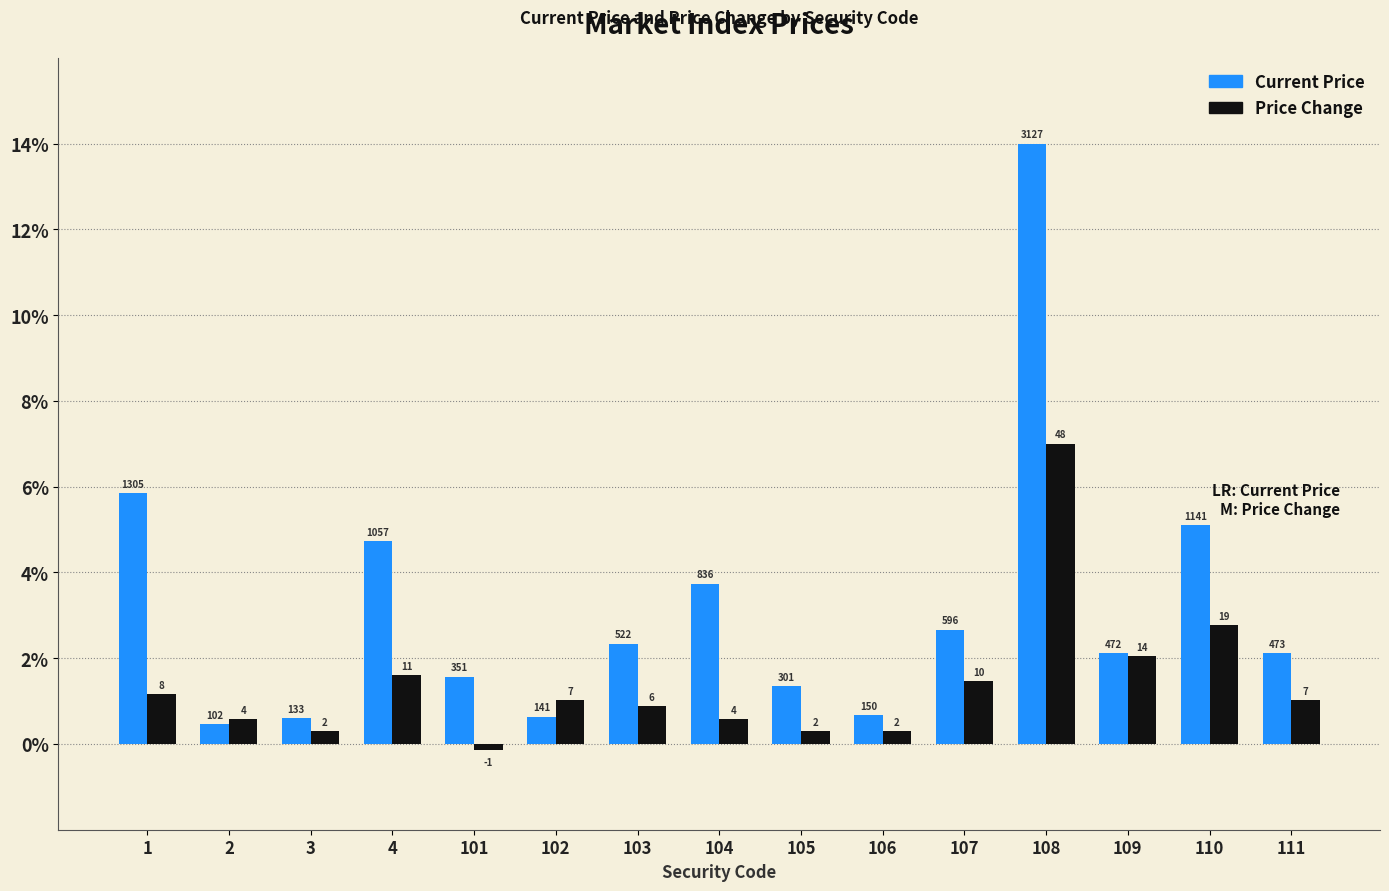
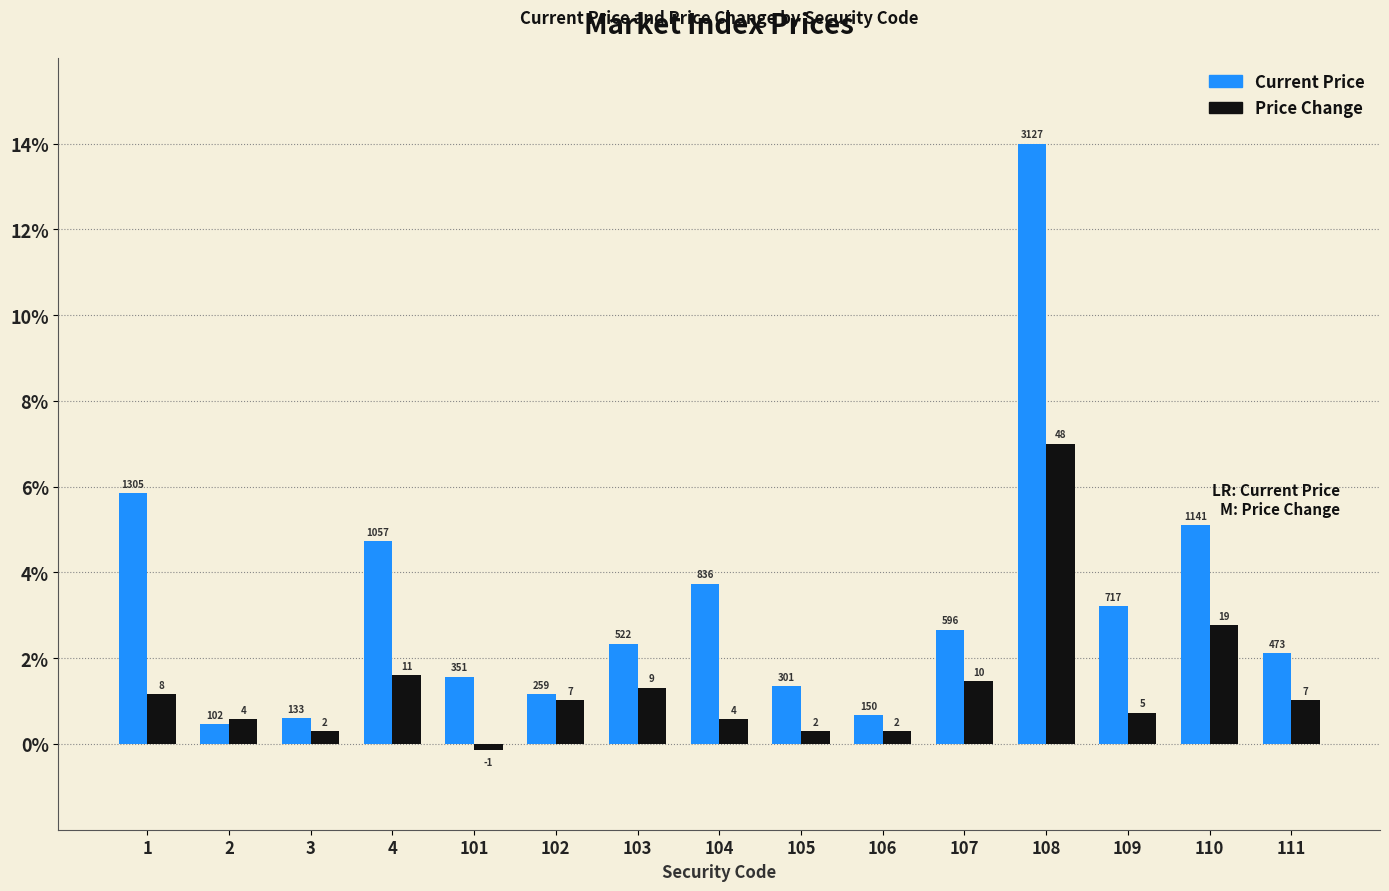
  {
    "Current Price": {
-     "102": 141,
-     "109": 472
+     "102": 259,
+     "109": 717
    },
    "Price Change": {
-     "103": 6,
-     "109": 14
+     "103": 9,
+     "109": 5
    }
  }
